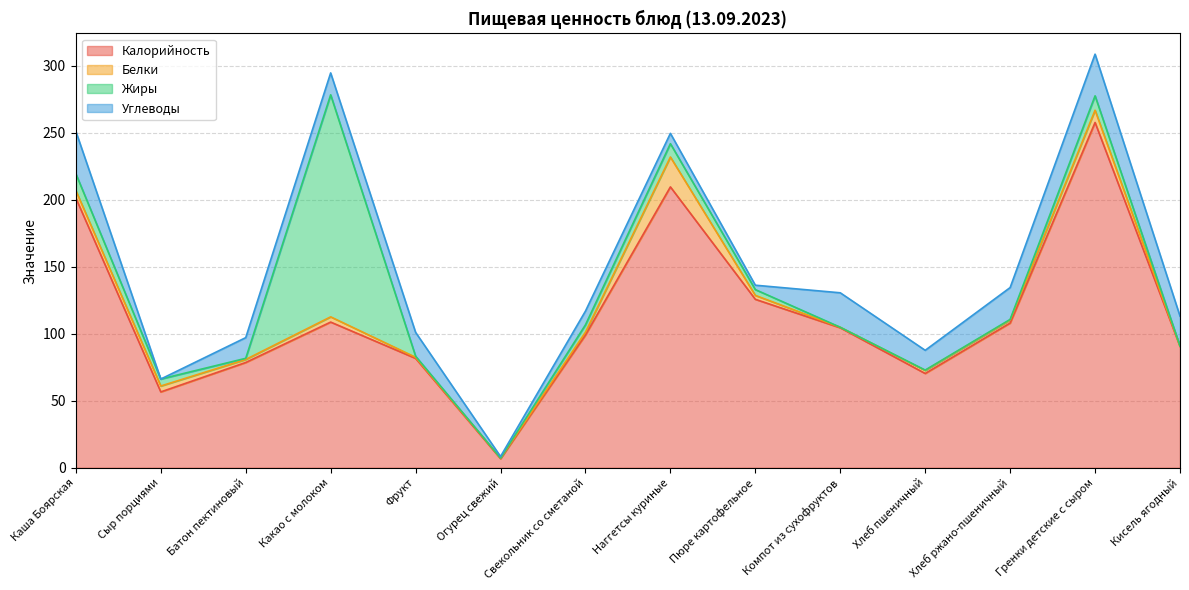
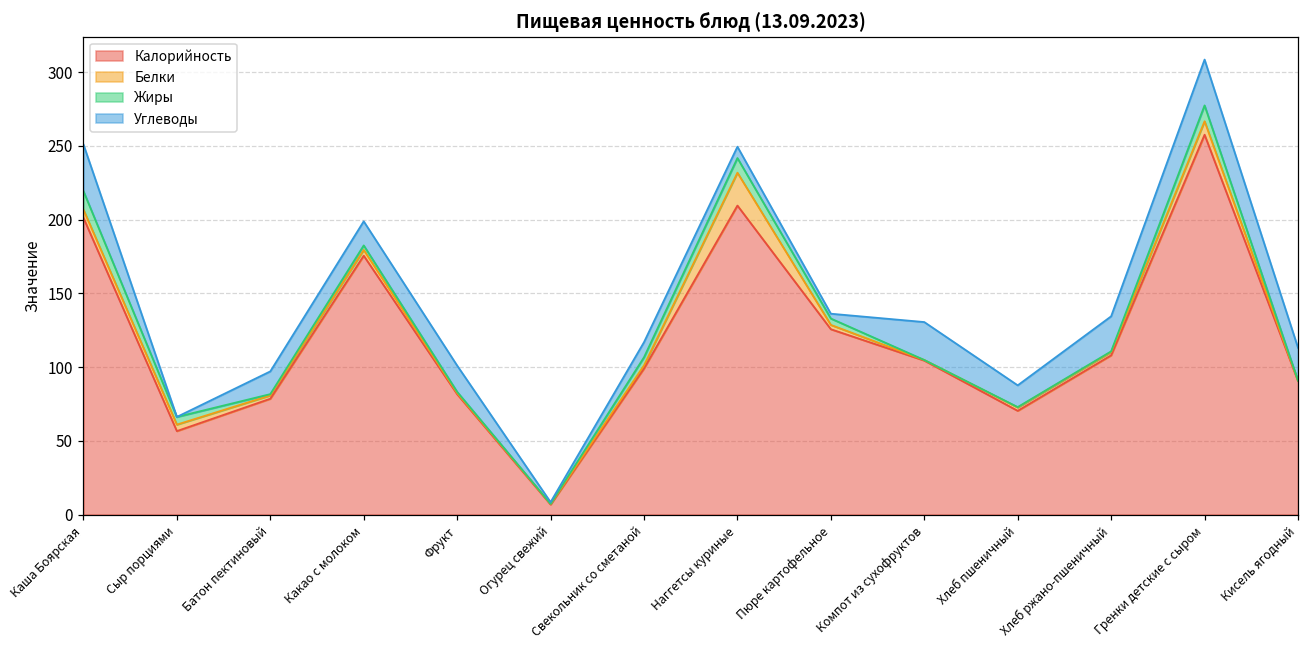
  {
    "Калорийность": {
      "Каша Боярская": 201,
      "Сыр порциями": 57,
      "Батон пектиновый": 79,
-     "Какао с молоком": 109,
+     "Какао с молоком": 176,
      "Свекольник со сметаной": 99,
      "Наггетсы куриные": 210,
      "Пюре картофельное": 126,
      "Хлеб пшеничный": 70,
      "Хлеб ржано-пшеничный": 108,
      "Гренки детские с сыром": 258
    },
    "Белки": {
      "Каша Боярская": 6,
      "Сыр порциями": 4,
      "Какао с молоком": 4,
      "Свекольник со сметаной": 2,
      "Наггетсы куриные": 22,
      "Пюре картофельное": 3,
      "Гренки детские с сыром": 9
    },
    "Жиры": {
      "Каша Боярская": 13,
-     "Какао с молоком": 166,
+     "Какао с молоком": 3,
      "Свекольник со сметаной": 6,
      "Наггетсы куриные": 10,
      "Пюре картофельное": 4,
      "Гренки детские с сыром": 11
    },
    "Углеводы": {
      "Каша Боярская": 32,
      "Батон пектиновый": 15,
      "Какао с молоком": 16,
      "Фрукт": 18,
      "Свекольник со сметаной": 10,
      "Наггетсы куриные": 8,
      "Пюре картофельное": 3,
      "Компот из сухофруктов": 26,
      "Хлеб пшеничный": 15,
      "Хлеб ржано-пшеничный": 24,
      "Гренки детские с сыром": 31,
      "Кисель ягодный": 22
    }
  }
